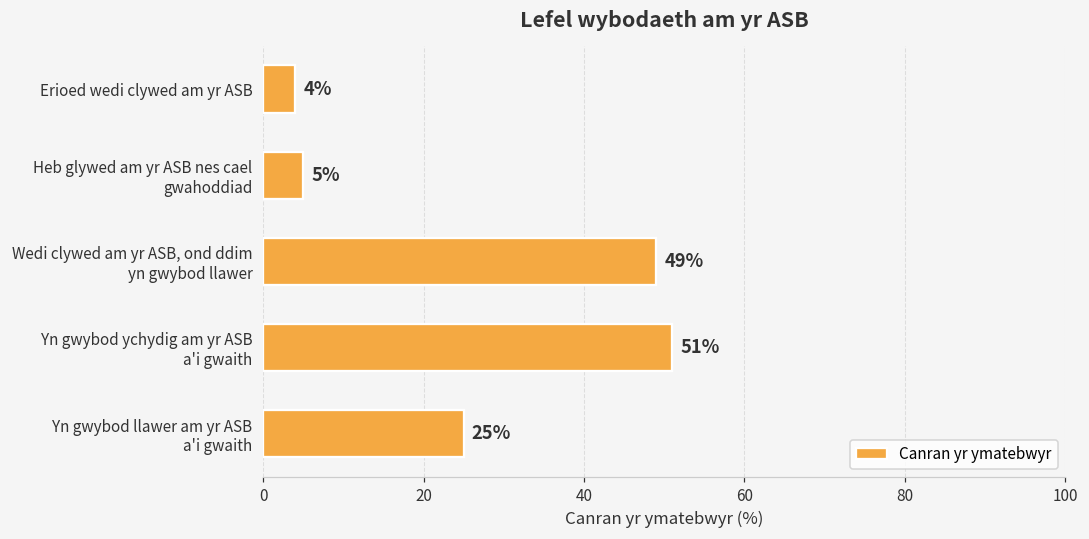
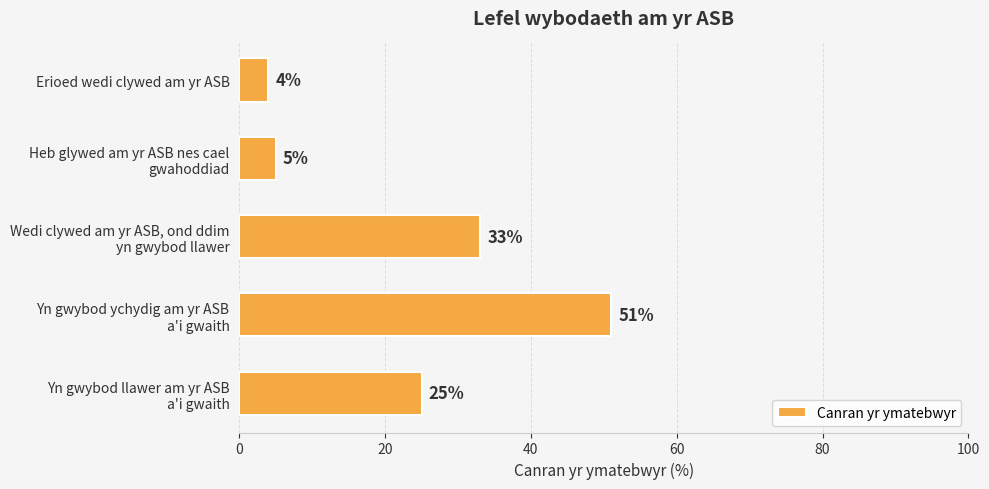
  {
    "Erioed wedi clywed am yr ASB": "4%",
    "Heb glywed am yr ASB nes cael gwahoddiad": "5%",
-   "Wedi clywed am yr ASB, ond ddim yn gwybod llawer": "49%",
+   "Wedi clywed am yr ASB, ond ddim yn gwybod llawer": "33%",
    "Yn gwybod ychydig am yr ASB a'i gwaith": "51%",
    "Yn gwybod llawer am yr ASB a'i gwaith": "25%"
  }
